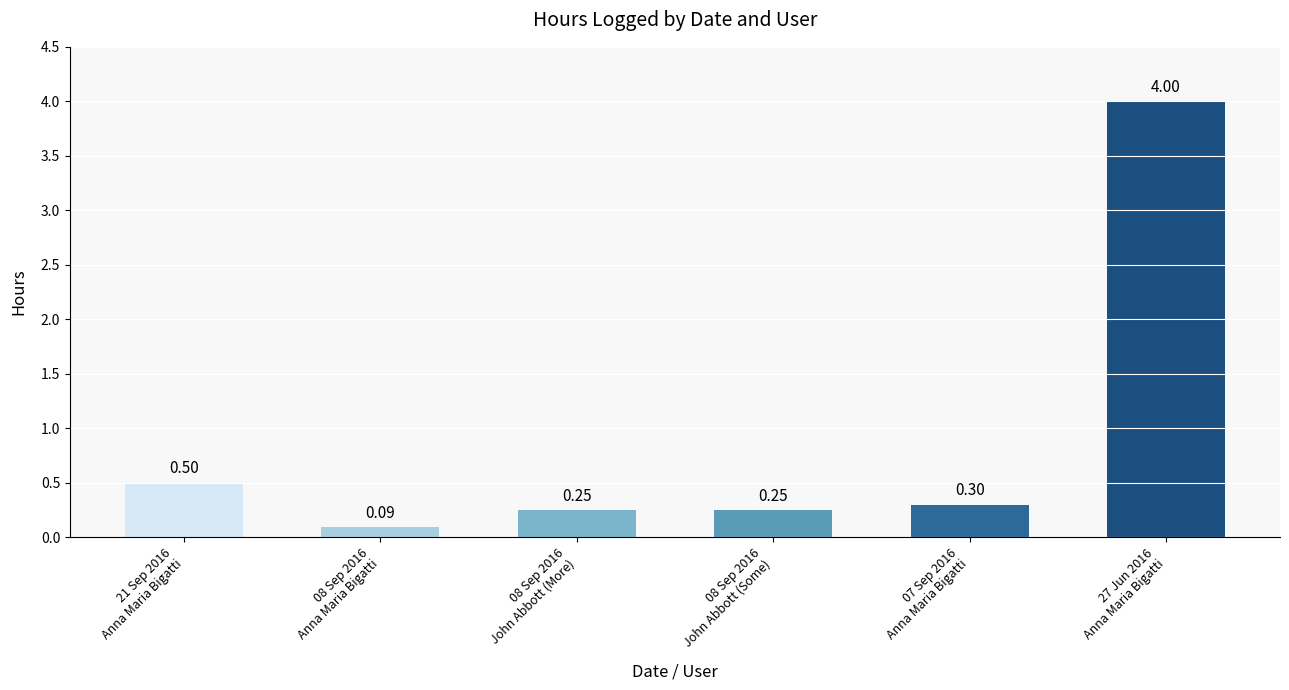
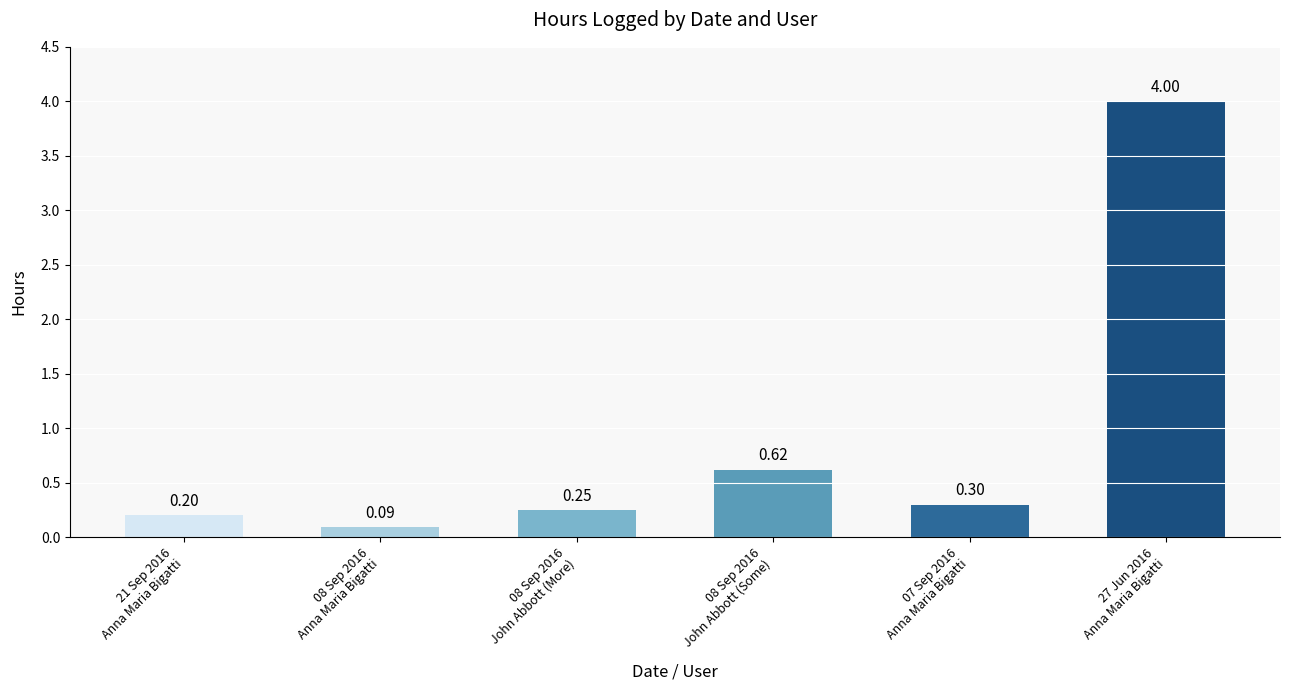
  {
-   "21 Sep 2016 Anna Maria Bigatti": 0.50,
+   "21 Sep 2016 Anna Maria Bigatti": 0.20,
    "08 Sep 2016 Anna Maria Bigatti": 0.09,
    "08 Sep 2016 John Abbott (More)": 0.25,
-   "08 Sep 2016 John Abbott (Some)": 0.25,
+   "08 Sep 2016 John Abbott (Some)": 0.62,
    "07 Sep 2016 Anna Maria Bigatti": 0.30,
    "27 Jun 2016 Anna Maria Bigatti": 4.00
  }
